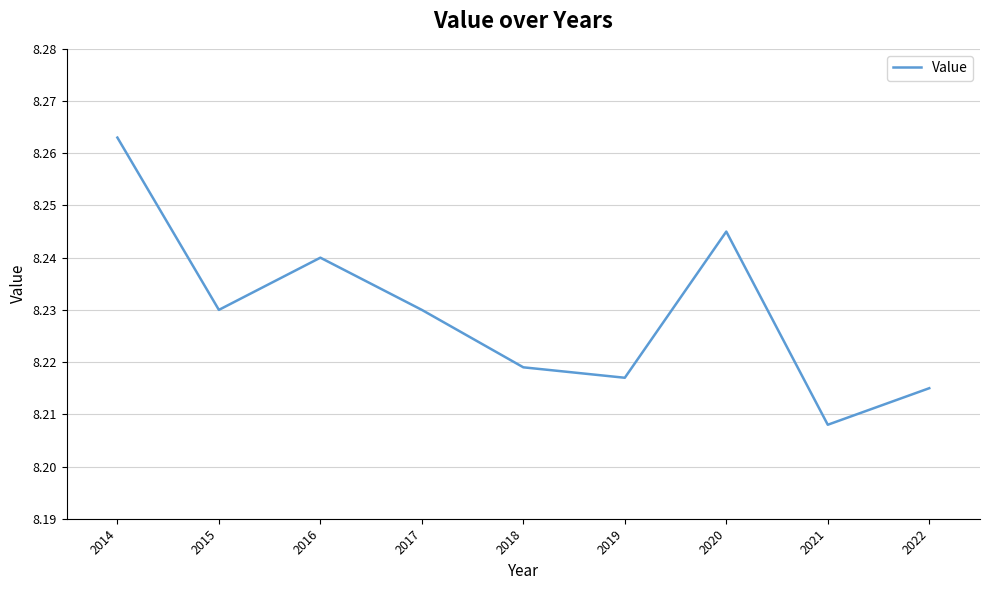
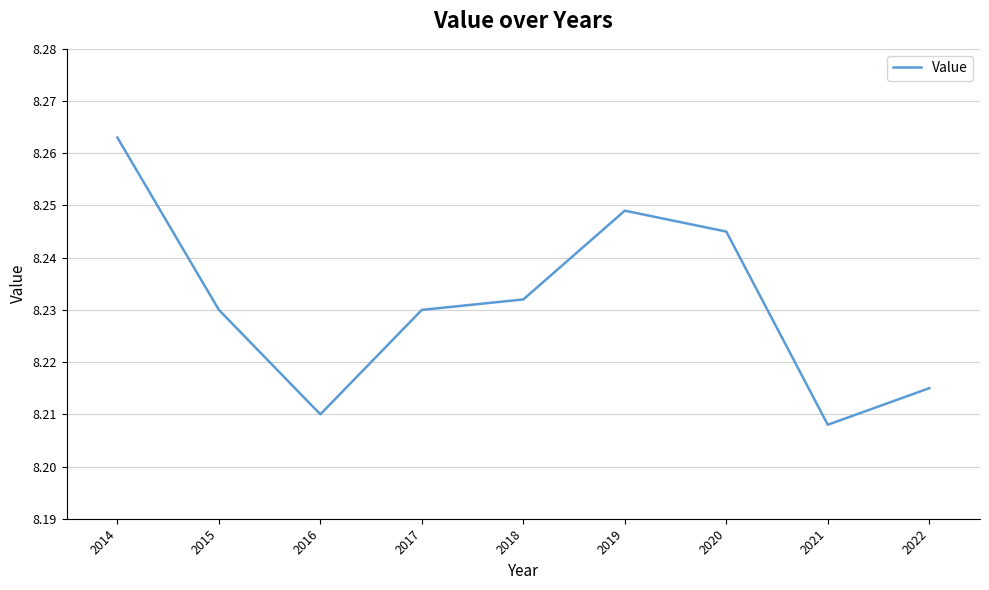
  {
    "2014": 8.263,
    "2015": 8.230,
-   "2016": 8.24,
+   "2016": 8.21,
    "2017": 8.230,
-   "2018": 8.219,
-   "2019": 8.217,
+   "2018": 8.232,
+   "2019": 8.249,
    "2020": 8.245,
    "2021": 8.208,
    "2022": 8.215
  }
